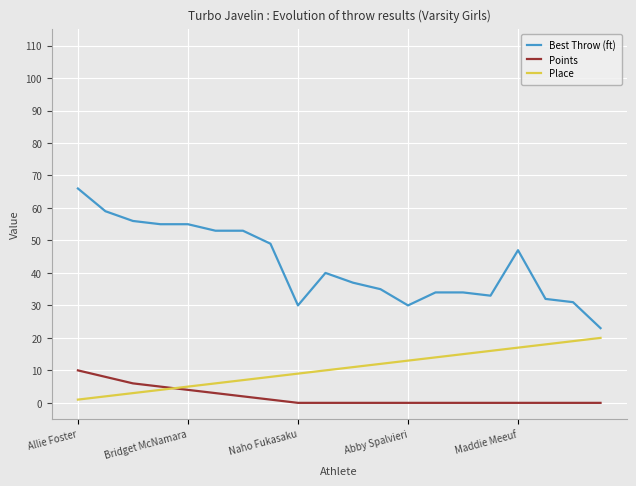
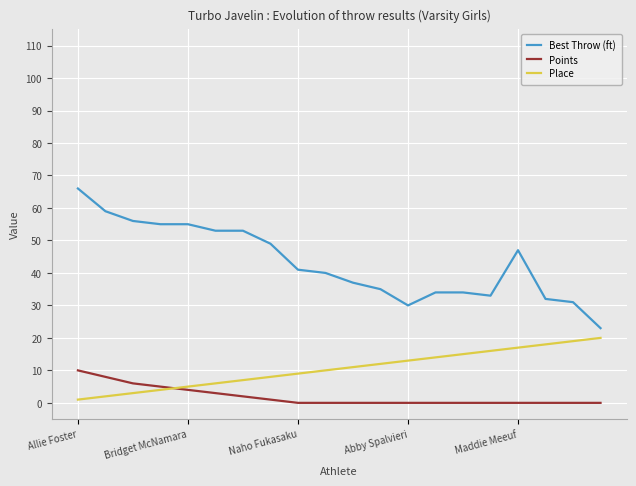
  {
    "Best Throw (ft)": {
      "Allie Foster": 66,
      "Bridget McNamara": 55,
-     "Naho Fukasaku": 30,
+     "Naho Fukasaku": 41,
      "Abby Spalvieri": 30,
      "Maddie Meeuf": 47
    },
    "Points": {
      "Allie Foster": 10,
      "Bridget McNamara": 4,
      "Naho Fukasaku": 0,
      "Abby Spalvieri": 0,
      "Maddie Meeuf": 0
    },
    "Place": {
      "Allie Foster": 1,
      "Bridget McNamara": 5,
      "Naho Fukasaku": 9,
      "Abby Spalvieri": 13,
      "Maddie Meeuf": 17
    }
  }
